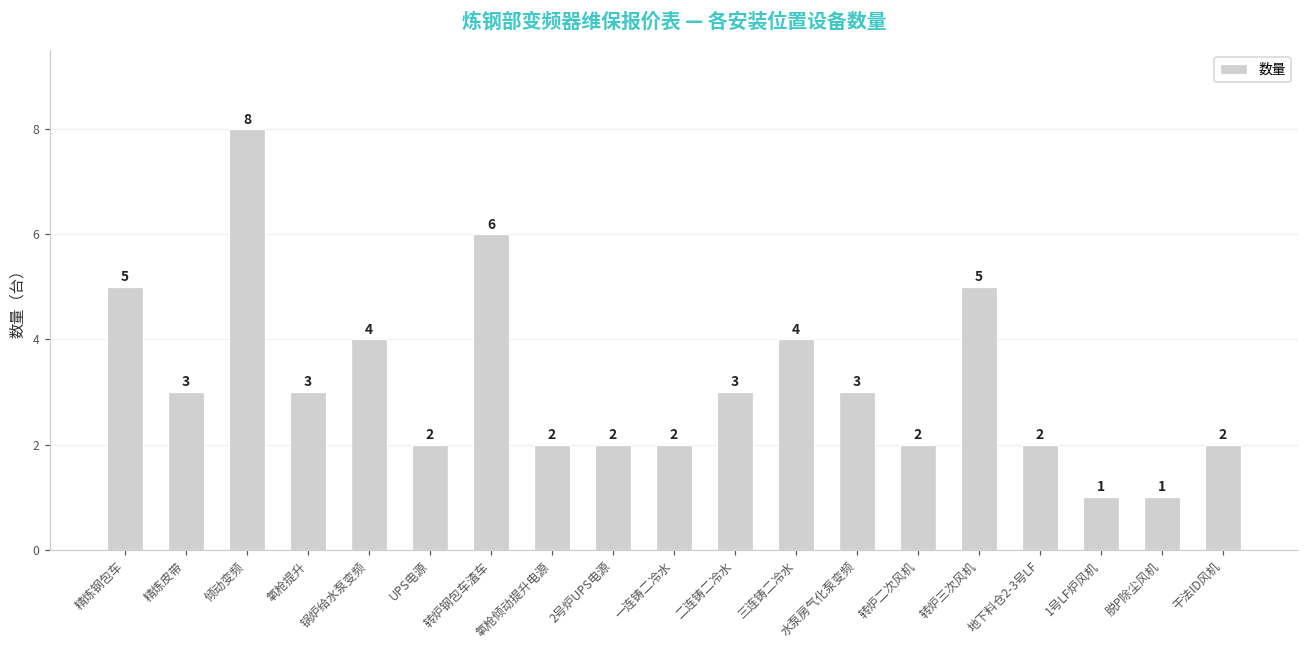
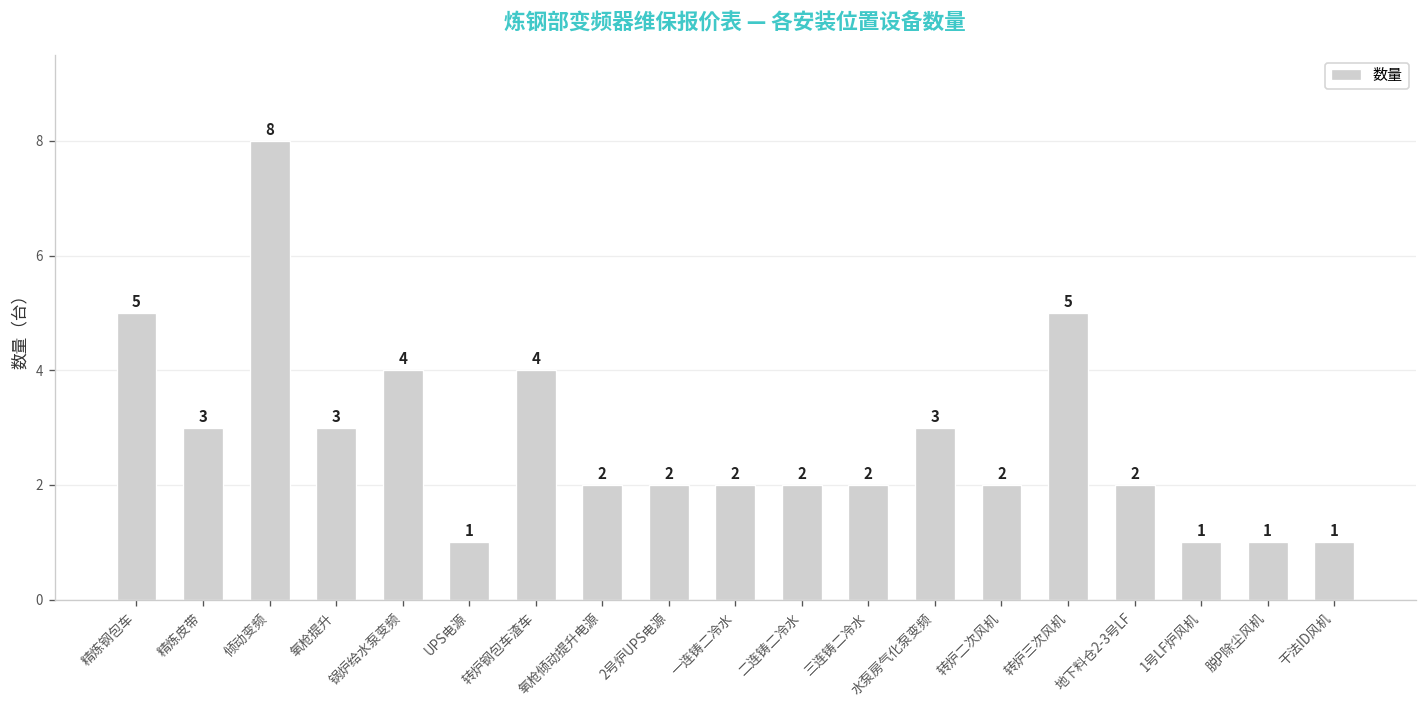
  {
    "精炼钢包车": 5,
    "精炼皮带": 3,
    "倾动变频": 8,
    "氧枪提升": 3,
    "锅炉给水泵变频": 4,
-   "UPS电源": 2,
-   "转炉钢包车渣车": 6,
+   "UPS电源": 1,
+   "转炉钢包车渣车": 4,
    "氧枪倾动提升电源": 2,
    "2号炉UPS电源": 2,
    "一连铸二冷水": 2,
-   "二连铸二冷水": 3,
-   "三连铸二冷水": 4,
+   "二连铸二冷水": 2,
+   "三连铸二冷水": 2,
    "水泵房气化泵变频": 3,
    "转炉二次风机": 2,
    "转炉三次风机": 5,
    "地下料仓2-3号LF": 2,
    "1号LF炉风机": 1,
    "脱P除尘风机": 1,
-   "干法ID风机": 2
+   "干法ID风机": 1
  }
